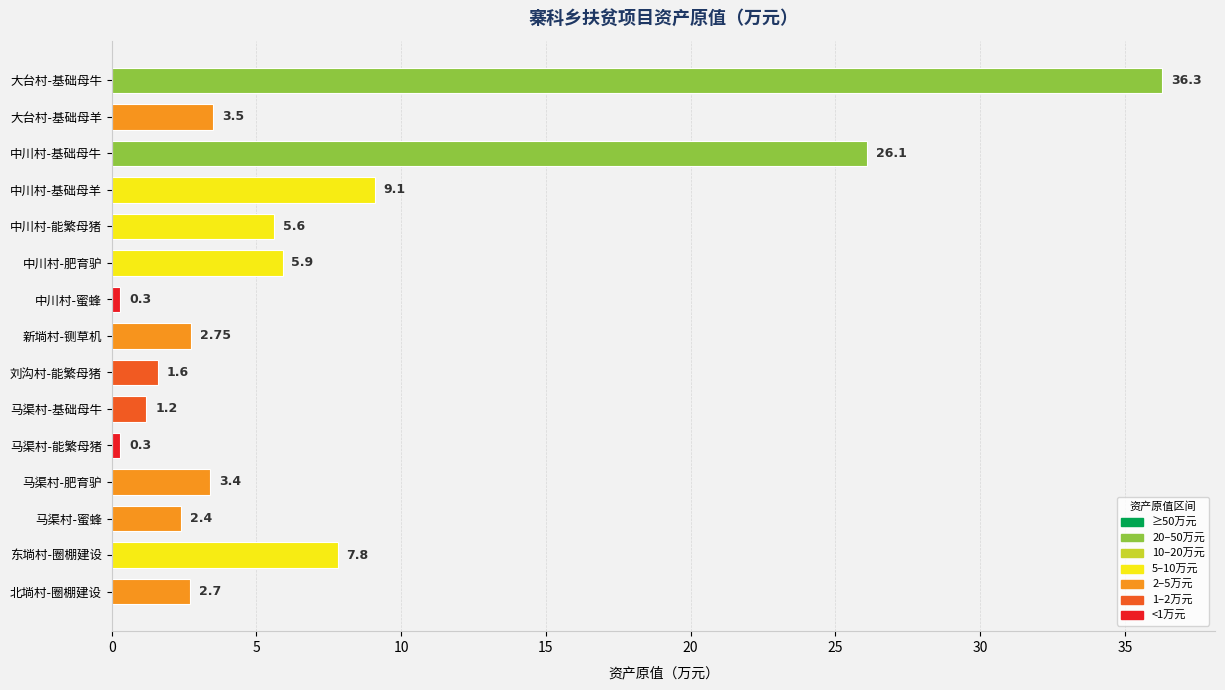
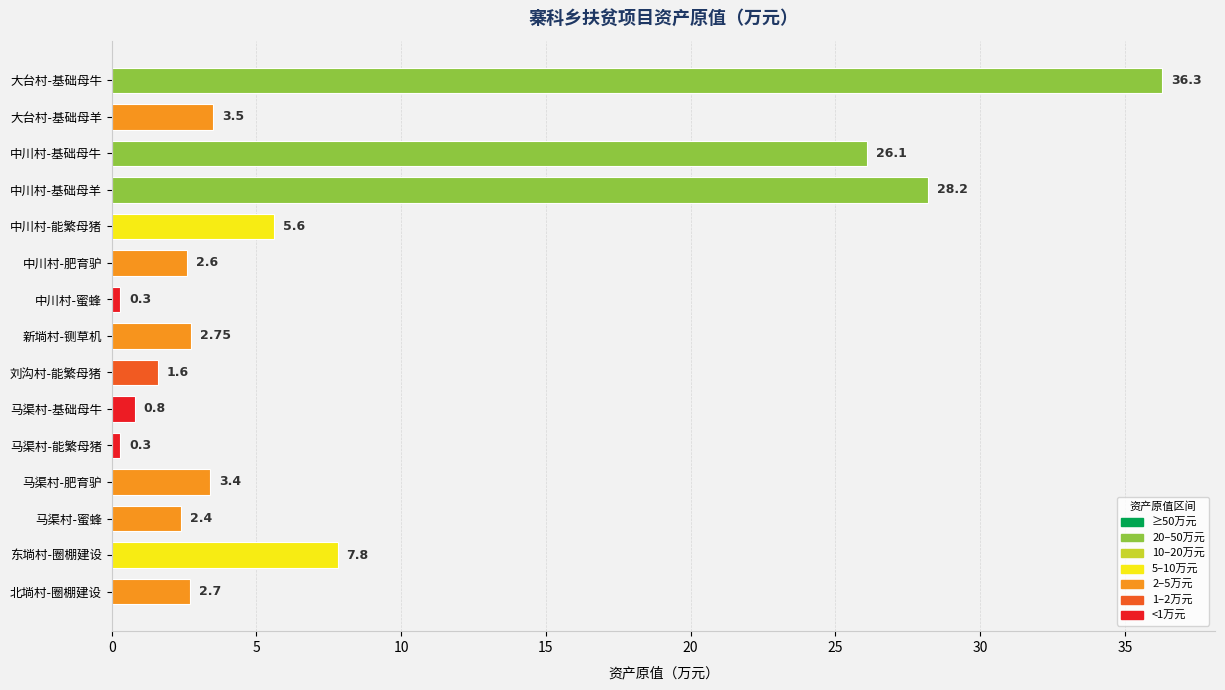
  {
    "大台村-基础母牛": 36.3,
    "大台村-基础母羊": 3.5,
    "中川村-基础母牛": 26.1,
-   "中川村-基础母羊": 9.1,
+   "中川村-基础母羊": 28.2,
    "中川村-能繁母猪": 5.6,
-   "中川村-肥育驴": 5.9,
+   "中川村-肥育驴": 2.6,
    "中川村-蜜蜂": 0.3,
    "新埫村-铡草机": 2.75,
    "刘沟村-能繁母猪": 1.6,
-   "马渠村-基础母牛": 1.2,
+   "马渠村-基础母牛": 0.8,
    "马渠村-能繁母猪": 0.3,
    "马渠村-肥育驴": 3.4,
    "马渠村-蜜蜂": 2.4,
    "东埫村-圈棚建设": 7.8,
    "北埫村-圈棚建设": 2.7
  }
